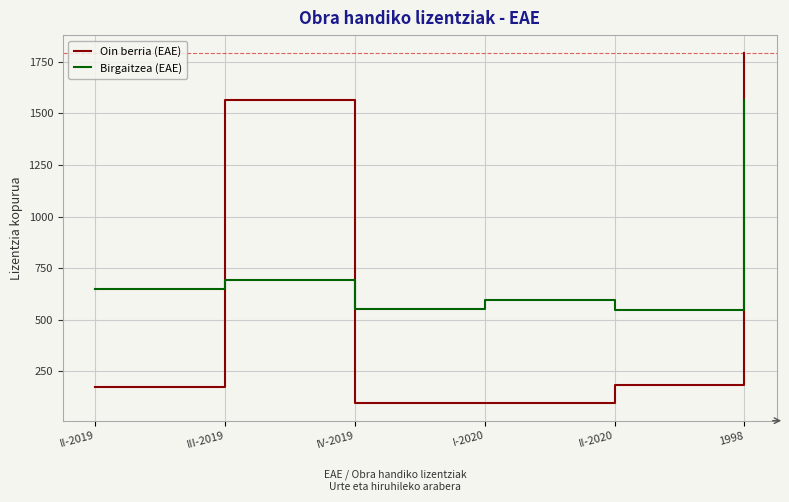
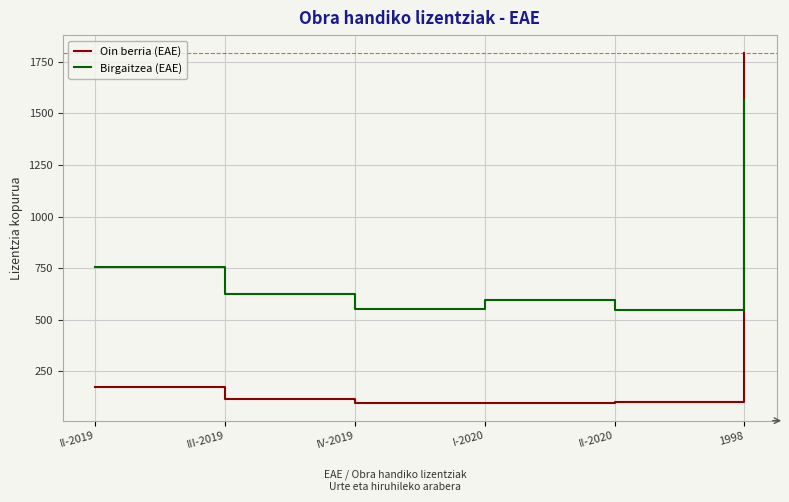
  {
    "Oin berria (EAE)": {
      "II-2019": 170,
-     "III-2019": 1570,
+     "III-2019": 120,
      "IV-2019": 100,
      "I-2020": 100,
-     "II-2020": 180,
+     "II-2020": 100,
      "1998": 1800
    },
    "Birgaitzea (EAE)": {
-     "II-2019": 650,
-     "III-2019": 690,
+     "II-2019": 750,
+     "III-2019": 630,
      "IV-2019": 550,
      "I-2020": 600,
      "II-2020": 550,
      "1998": 1570
    }
  }
